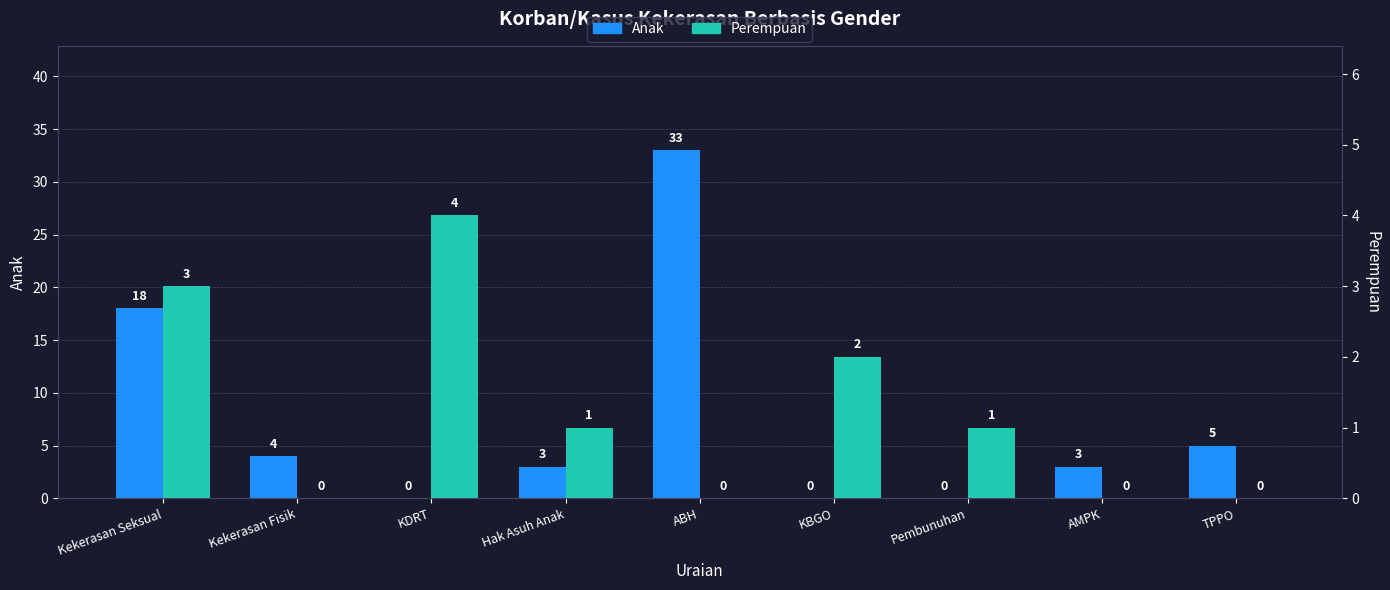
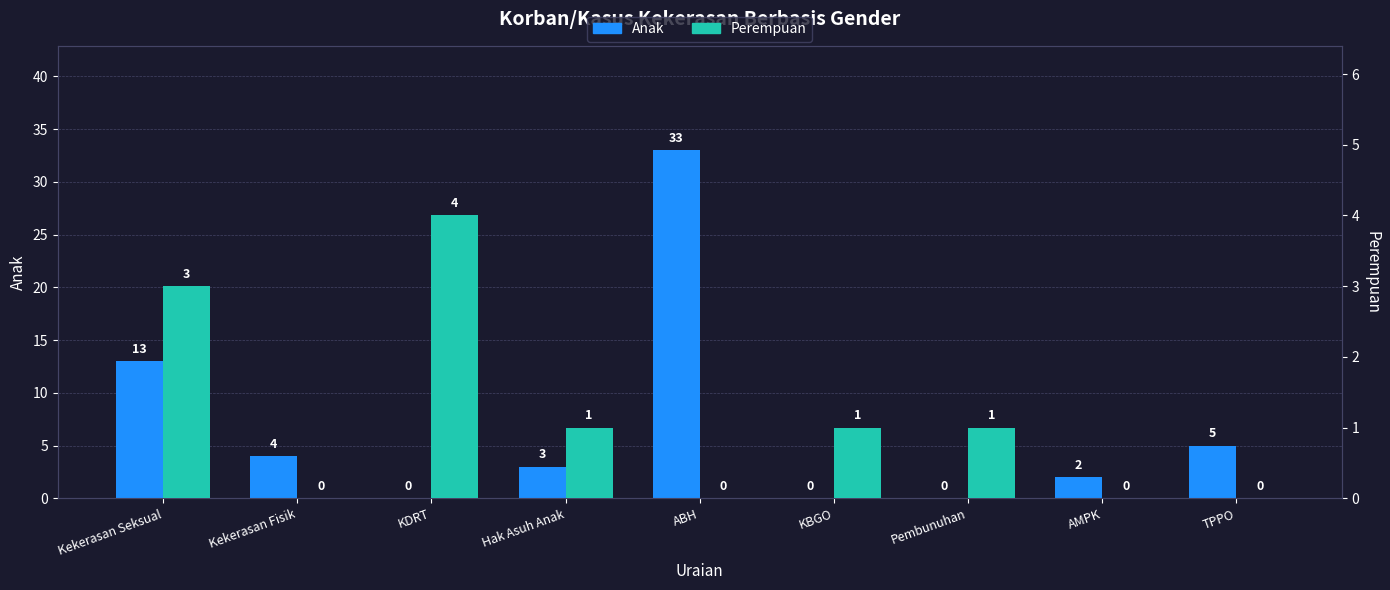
  {
    "Anak": {
-     "Kekerasan Seksual": 18,
+     "Kekerasan Seksual": 13,
      "Kekerasan Fisik": 4,
      "KDRT": 0,
      "Hak Asuh Anak": 3,
      "ABH": 33,
      "KBGO": 0,
      "Pembunuhan": 0,
-     "AMPK": 3,
+     "AMPK": 2,
      "TPPO": 5
    },
    "Perempuan": {
      "Kekerasan Seksual": 3,
      "Kekerasan Fisik": 0,
      "KDRT": 4,
      "Hak Asuh Anak": 1,
      "ABH": 0,
-     "KBGO": 2,
+     "KBGO": 1,
      "Pembunuhan": 1,
      "AMPK": 0,
      "TPPO": 0
    }
  }
